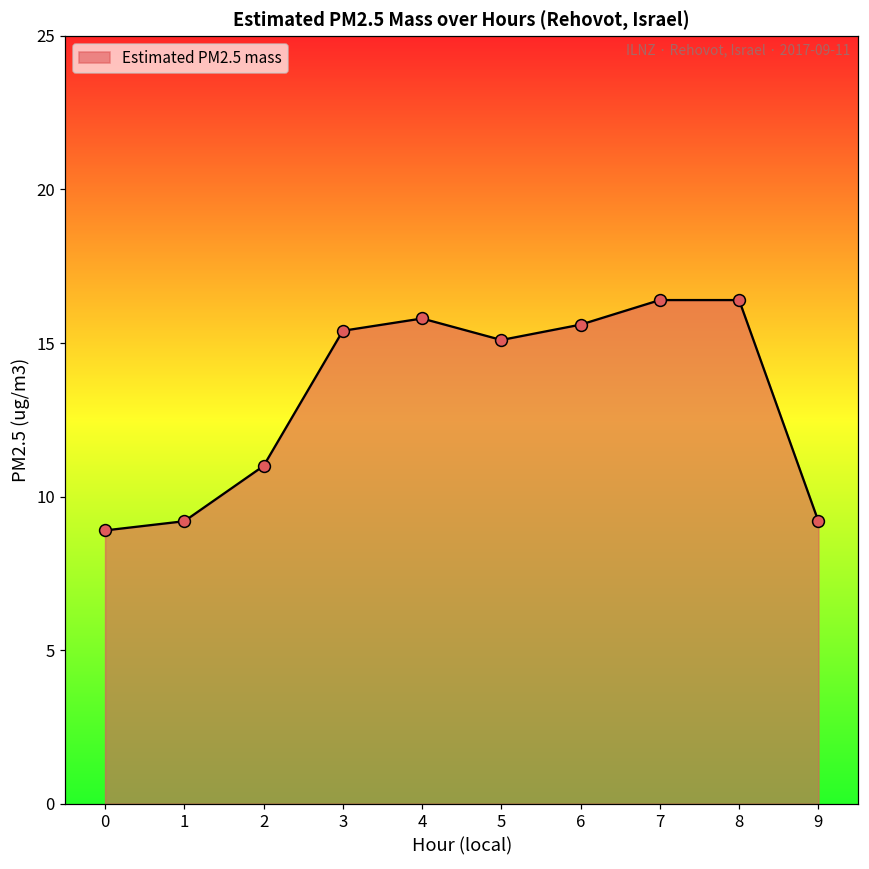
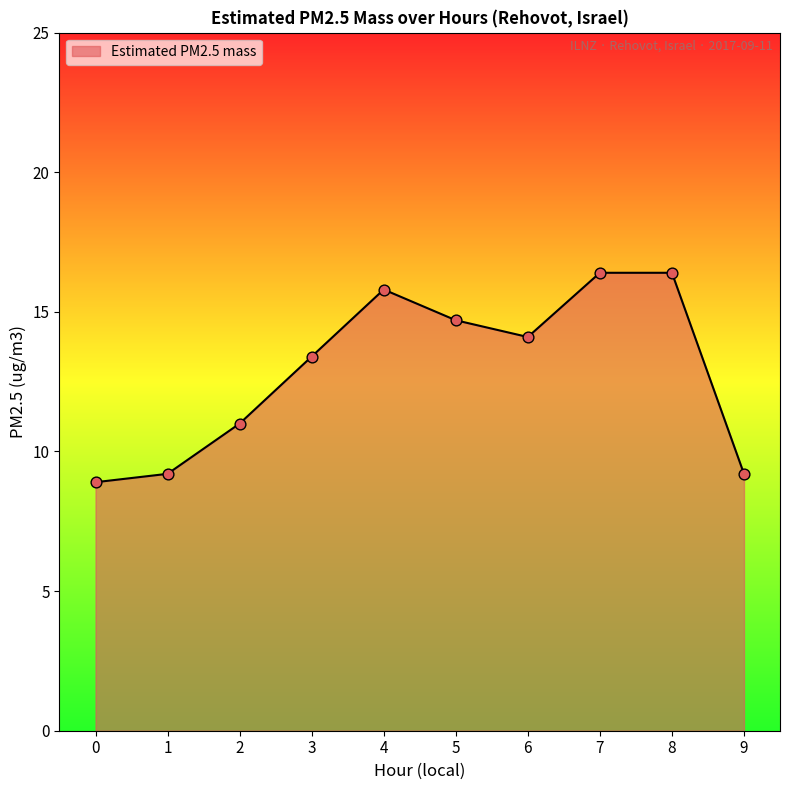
  {
    "0": 8.9,
    "1": 9.2,
    "2": 11.0,
-   "3": 15.4,
+   "3": 13.4,
    "4": 15.8,
-   "5": 15.1,
-   "6": 15.6,
+   "5": 14.7,
+   "6": 14.1,
    "7": 16.4,
    "8": 16.4,
    "9": 9.2
  }
